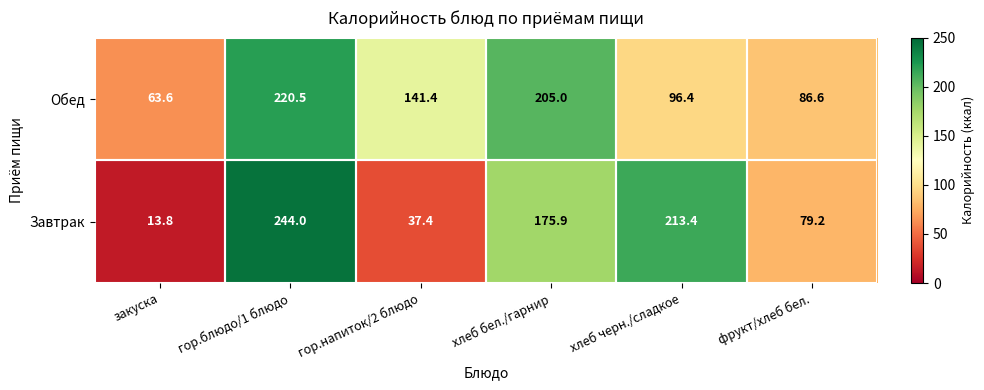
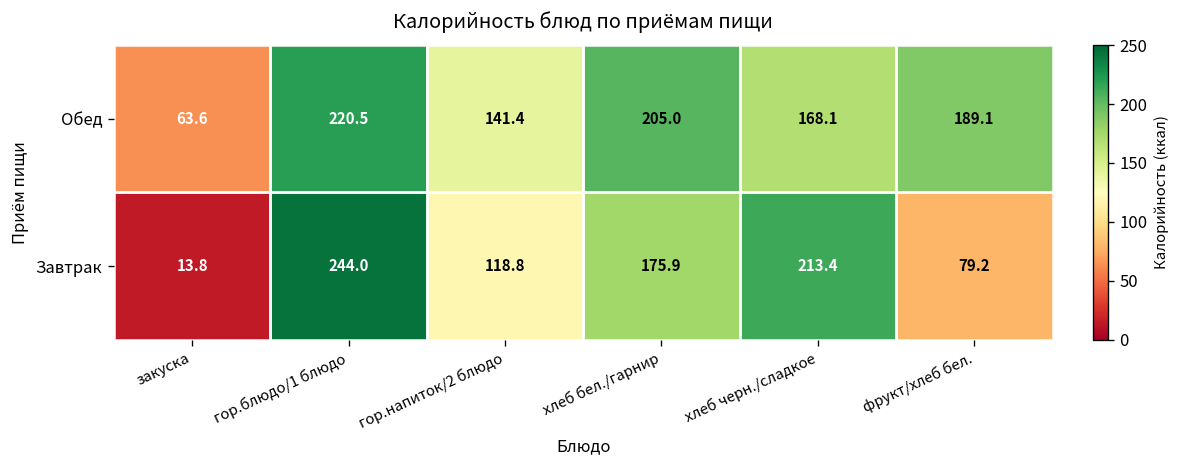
  {
    "Обед": {
      "закуска": 63.6,
      "гор.блюдо/1 блюдо": 220.5,
      "гор.напиток/2 блюдо": 141.4,
      "хлеб бел./гарнир": 205.0,
-     "хлеб черн./сладкое": 96.4,
-     "фрукт/хлеб бел.": 86.6
+     "хлеб черн./сладкое": 168.1,
+     "фрукт/хлеб бел.": 189.1
    },
    "Завтрак": {
      "закуска": 13.8,
      "гор.блюдо/1 блюдо": 244.0,
-     "гор.напиток/2 блюдо": 37.4,
+     "гор.напиток/2 блюдо": 118.8,
      "хлеб бел./гарнир": 175.9,
      "хлеб черн./сладкое": 213.4,
      "фрукт/хлеб бел.": 79.2
    }
  }
